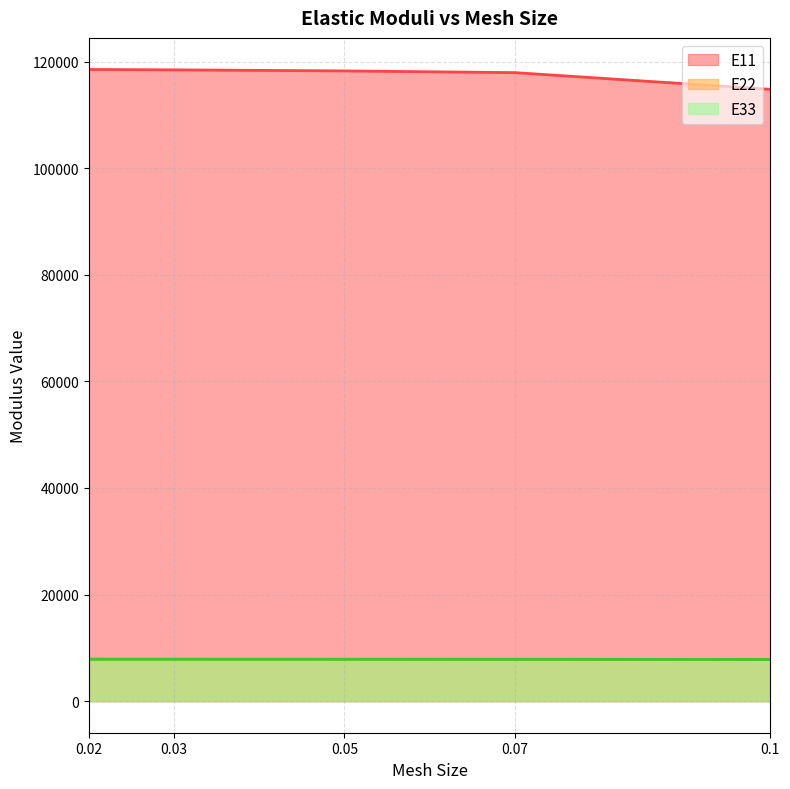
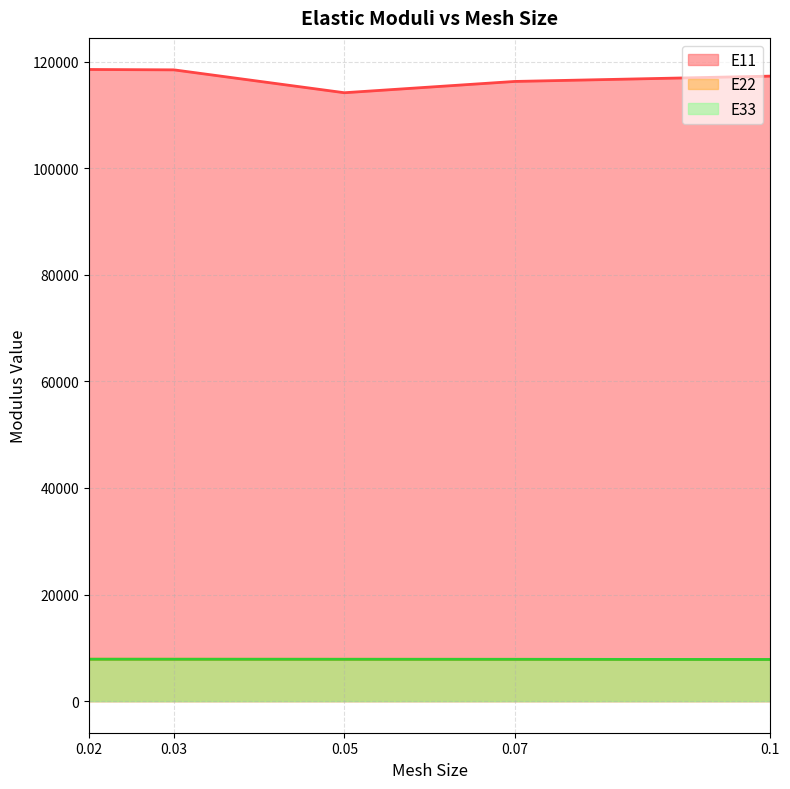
  {
    "E11": {
      "0.02": 119000,
      "0.03": 118000,
-     "0.05": 118000,
-     "0.07": 118000,
-     "0.1": 115000
+     "0.05": 114000,
+     "0.07": 116000,
+     "0.1": 117000
    },
    "E33": {
      "0.02": 8000,
      "0.03": 8000,
      "0.05": 8000,
      "0.07": 8000,
      "0.1": 8000
    }
  }
